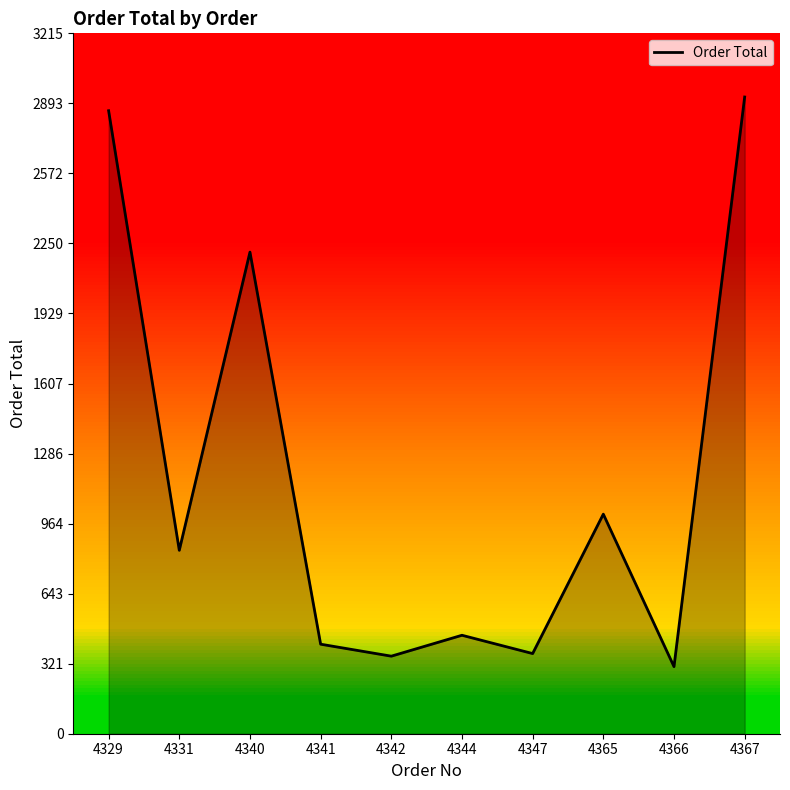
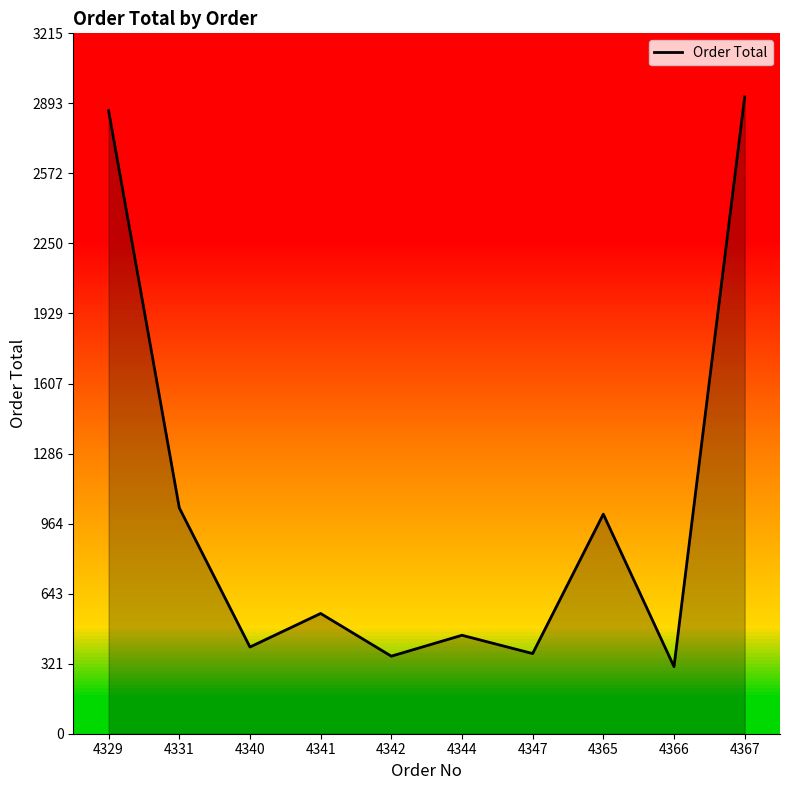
  {
    "4329": 2860,
-   "4331": 840,
-   "4340": 2210,
-   "4341": 410,
+   "4331": 1040,
+   "4340": 400,
+   "4341": 550,
    "4342": 360,
    "4344": 450,
    "4347": 370,
    "4365": 1010,
    "4366": 310,
    "4367": 2920
  }
